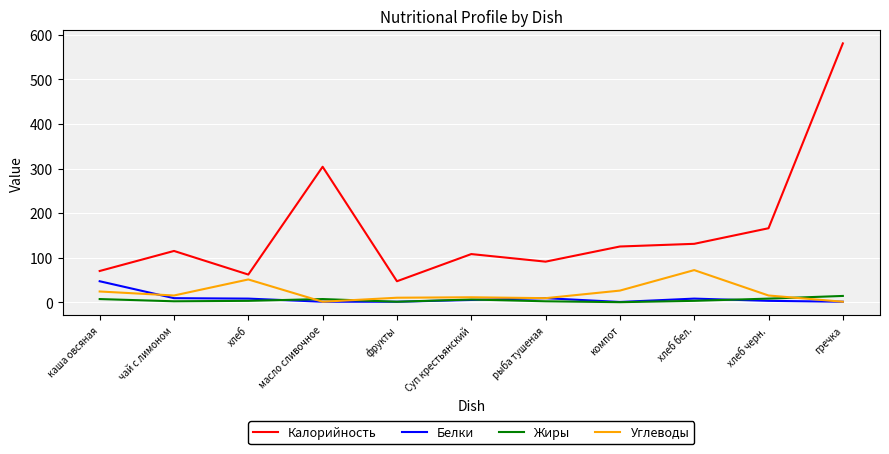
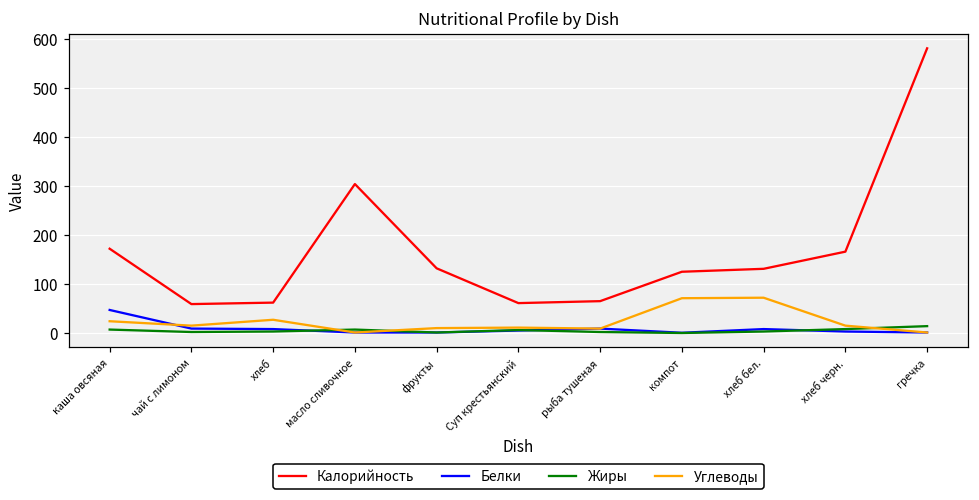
  {
    "Калорийность": {
-     "каша овсяная": 70,
-     "чай с лимоном": 120,
+     "каша овсяная": 170,
+     "чай с лимоном": 60,
      "хлеб": 60,
      "масло сливочное": 300,
-     "фрукты": 50,
-     "Суп крестьянский": 110,
-     "рыба тушеная": 90,
+     "фрукты": 130,
+     "Суп крестьянский": 60,
+     "рыба тушеная": 70,
      "компот": 130,
      "хлеб бел.": 130,
      "хлеб черн.": 170,
      "гречка": 580
    },
    "Белки": {
      "каша овсяная": 50,
      "чай с лимоном": 10
    },
    "Жиры": {
      "каша овсяная": 10,
      "чай с лимоном": 0,
      "масло сливочное": 10,
      "рыба тушеная": 0,
      "гречка": 10
    },
    "Углеводы": {
      "каша овсяная": 20,
      "чай с лимоном": 20,
-     "хлеб": 50,
+     "хлеб": 30,
      "фрукты": 10,
-     "компот": 30,
+     "компот": 70,
      "хлеб бел.": 70,
      "хлеб черн.": 20
    }
  }
